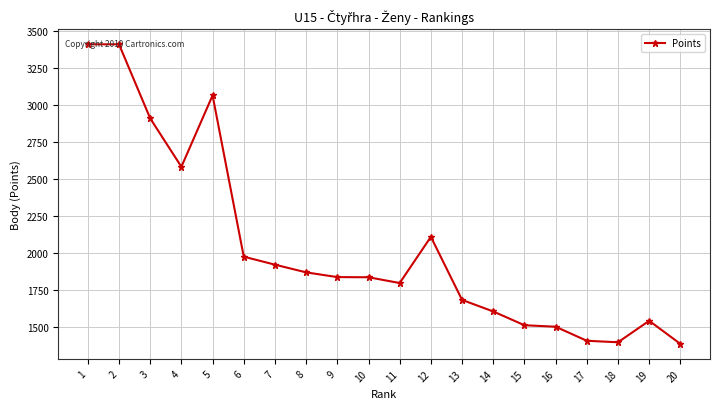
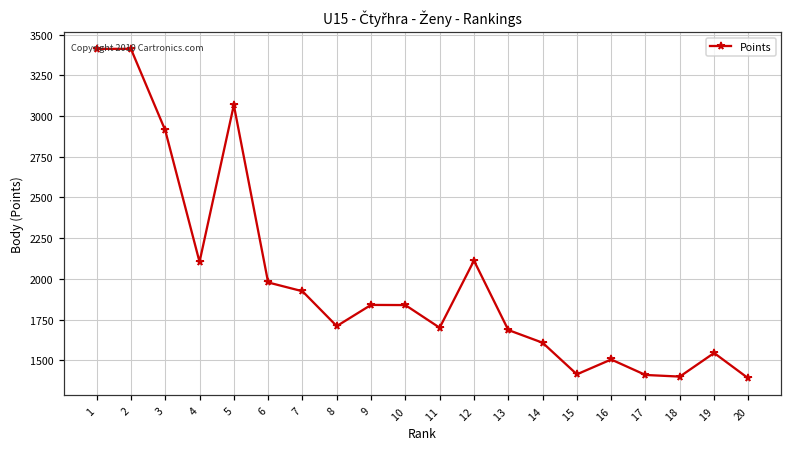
  {
    "3": 2910,
-   "4": 2590,
+   "4": 2100,
    "5": 3070,
    "6": 1980,
    "7": 1920,
-   "8": 1870,
+   "8": 1710,
    "9": 1840,
    "10": 1840,
-   "11": 1800,
+   "11": 1700,
    "12": 2110,
    "13": 1690,
    "14": 1610,
-   "15": 1520,
+   "15": 1410,
    "16": 1510,
    "17": 1410,
    "18": 1400,
    "19": 1550,
    "20": 1390
  }
